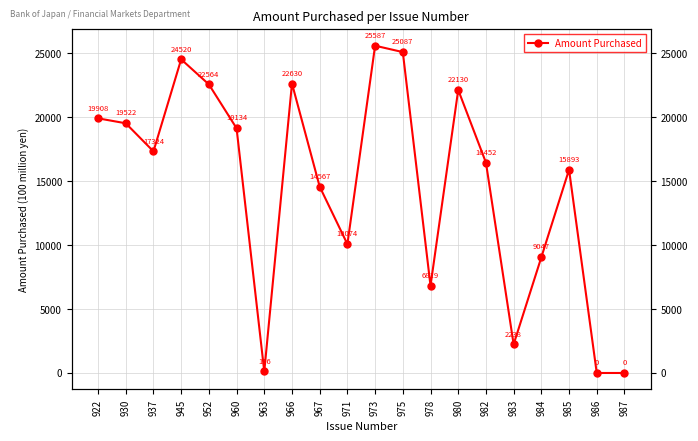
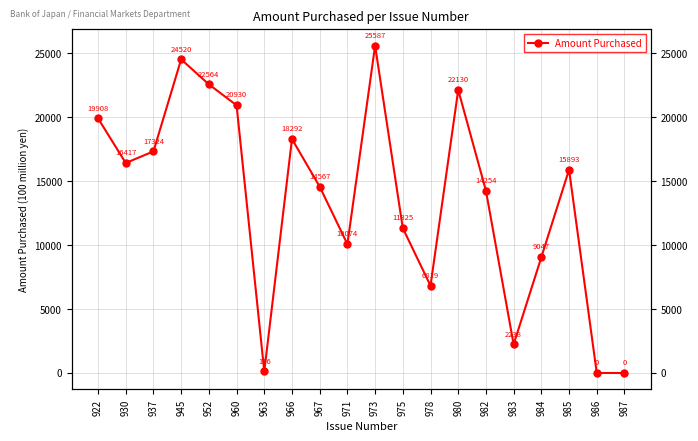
  {
    "922": 19908,
-   "930": 19522,
+   "930": 16417,
    "937": 17324,
    "945": 24520,
    "952": 22564,
-   "960": 19134,
+   "960": 20930,
    "963": 116,
-   "966": 22630,
+   "966": 18292,
    "967": 14567,
    "971": 10074,
    "973": 25587,
-   "975": 25087,
+   "975": 11325,
    "978": 6819,
    "980": 22130,
-   "982": 16452,
+   "982": 14254,
    "983": 2238,
    "984": 9047,
    "985": 15893,
    "986": 0,
    "987": 0
  }
